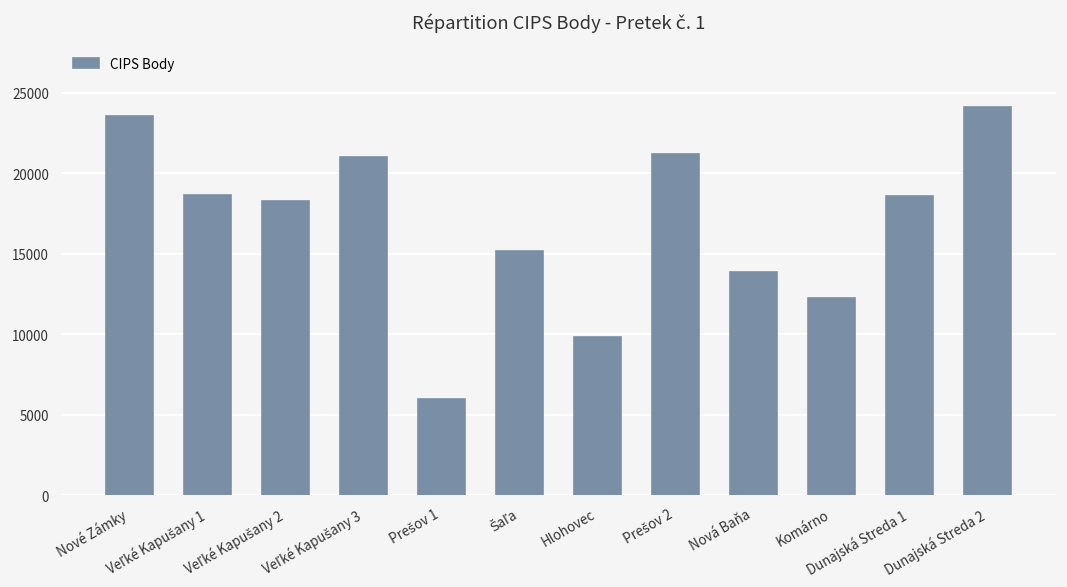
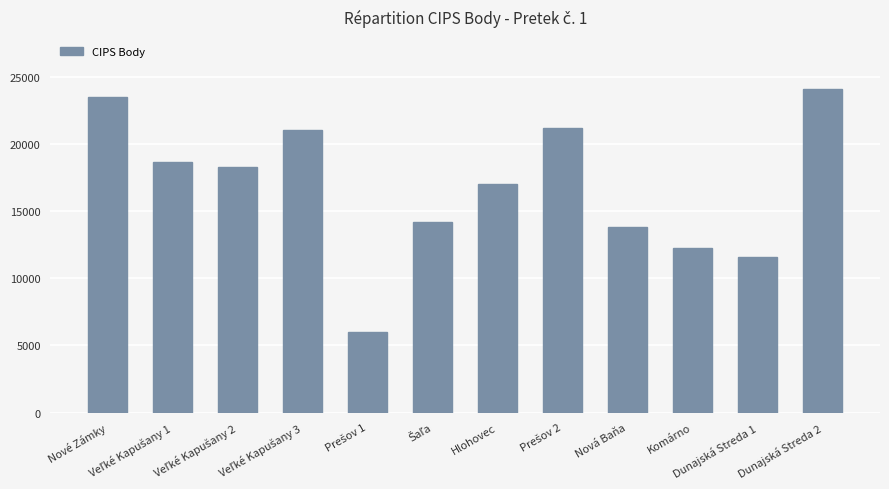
  {
    "Nové Zámky": 23600,
    "Veľké Kapušany 1": 18700,
    "Veľké Kapušany 2": 18300,
    "Veľké Kapušany 3": 21000,
    "Prešov 1": 6000,
-   "Šaľa": 15200,
-   "Hlohovec": 9800,
+   "Šaľa": 14200,
+   "Hlohovec": 17000,
    "Prešov 2": 21200,
    "Nová Baňa": 13900,
    "Komárno": 12200,
-   "Dunajská Streda 1": 18600,
+   "Dunajská Streda 1": 11600,
    "Dunajská Streda 2": 24100
  }
